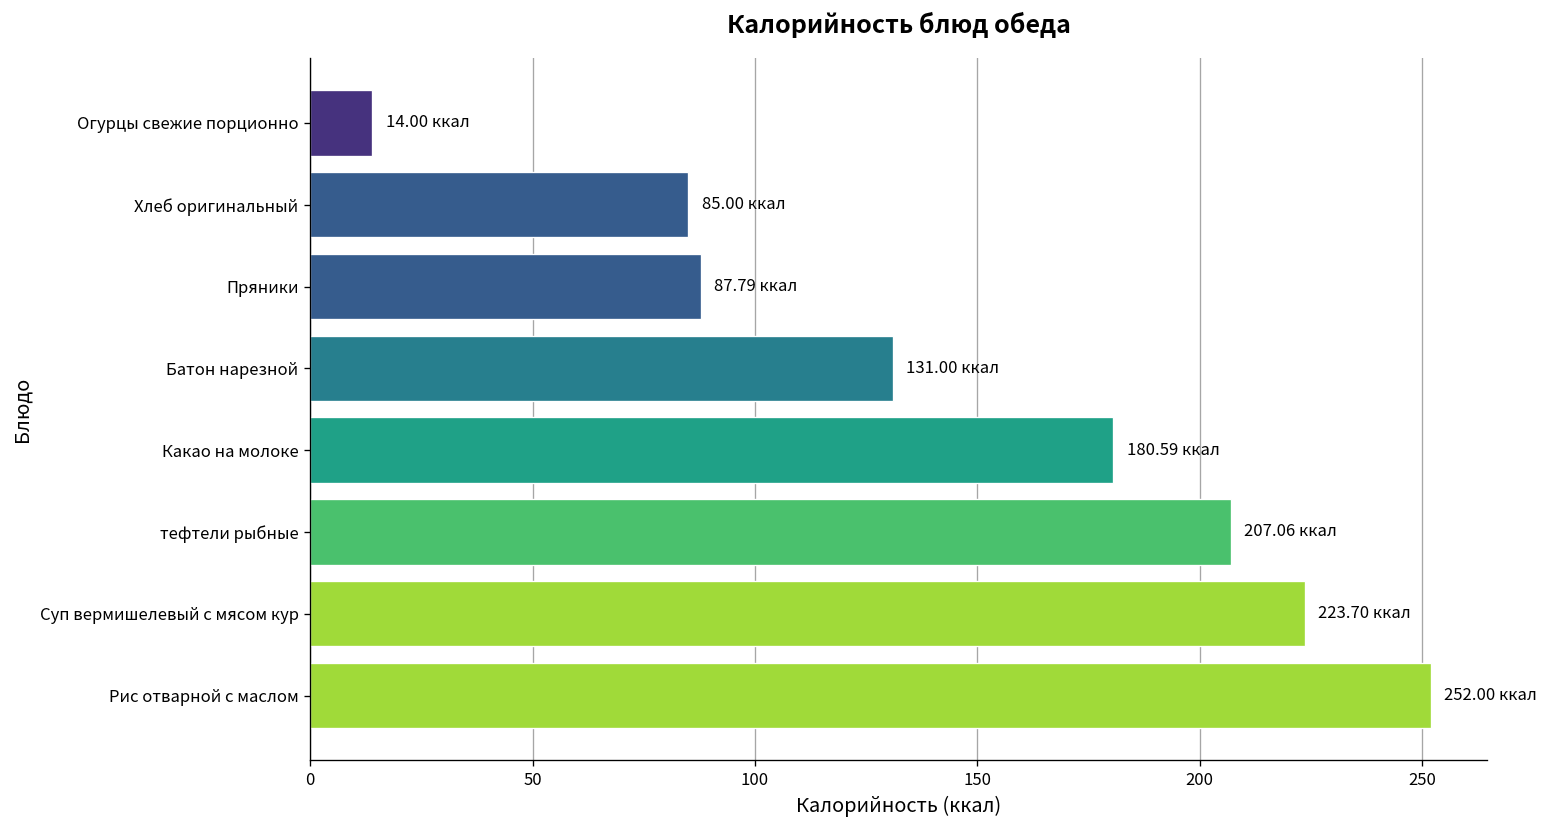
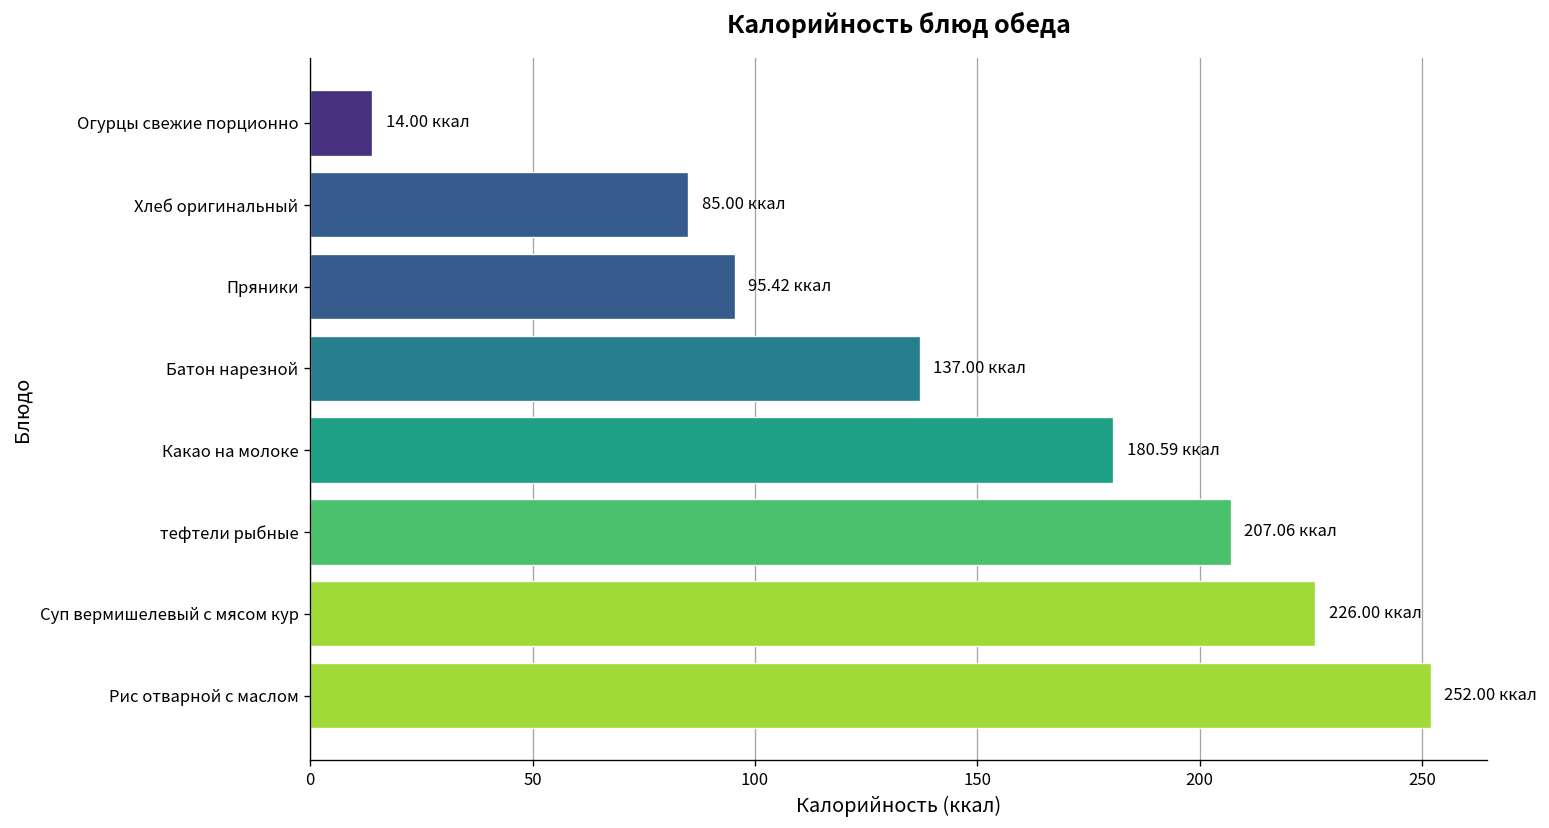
  {
    "Огурцы свежие порционно": 14.00,
    "Хлеб оригинальный": 85.00,
-   "Пряники": 87.79,
-   "Батон нарезной": 131.00,
+   "Пряники": 95.42,
+   "Батон нарезной": 137.00,
    "Какао на молоке": 180.59,
    "тефтели рыбные": 207.06,
-   "Суп вермишелевый с мясом кур": 223.70,
+   "Суп вермишелевый с мясом кур": 226.00,
    "Рис отварной с маслом": 252.00
  }
